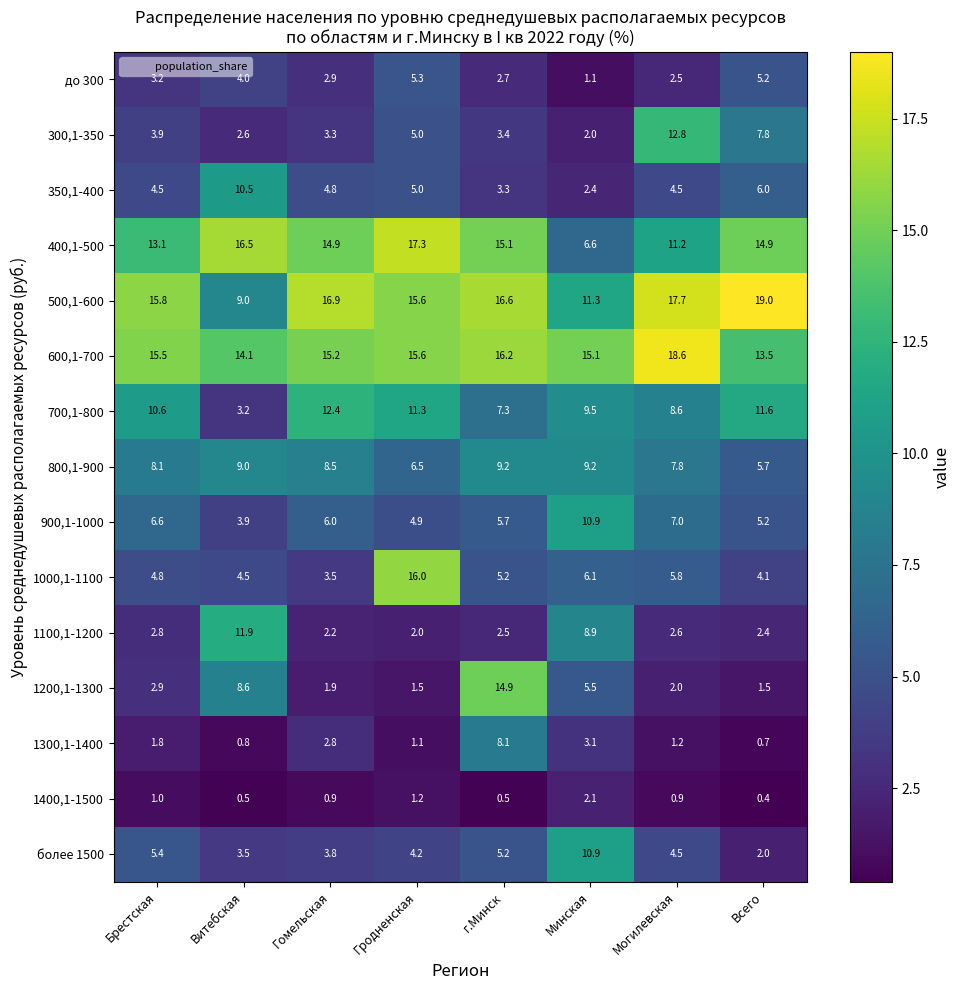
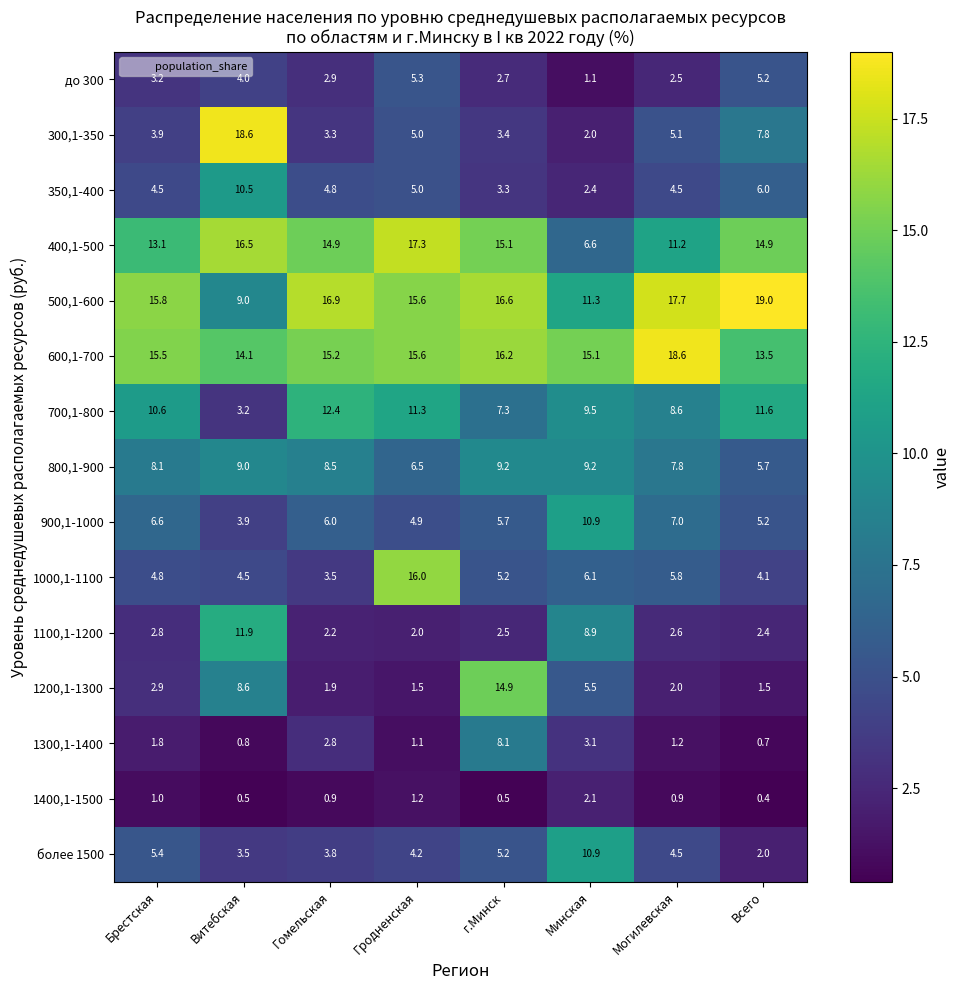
  {
    "до 300": {
      "Гомельская": 2.9,
      "Гродненская": 5.3,
      "г.Минск": 2.7,
      "Минская": 1.1,
      "Могилевская": 2.5,
      "Всего": 5.2
    },
    "300,1-350": {
      "Брестская": 3.9,
-     "Витебская": 2.6,
+     "Витебская": 18.6,
      "Гомельская": 3.3,
      "Гродненская": 5.0,
      "г.Минск": 3.4,
      "Минская": 2.0,
-     "Могилевская": 12.8,
+     "Могилевская": 5.1,
      "Всего": 7.8
    },
    "350,1-400": {
      "Брестская": 4.5,
      "Витебская": 10.5,
      "Гомельская": 4.8,
      "Гродненская": 5.0,
      "г.Минск": 3.3,
      "Минская": 2.4,
      "Могилевская": 4.5,
      "Всего": 6.0
    },
    "400,1-500": {
      "Брестская": 13.1,
      "Витебская": 16.5,
      "Гомельская": 14.9,
      "Гродненская": 17.3,
      "г.Минск": 15.1,
      "Минская": 6.6,
      "Могилевская": 11.2,
      "Всего": 14.9
    },
    "500,1-600": {
      "Брестская": 15.8,
      "Витебская": 9.0,
      "Гомельская": 16.9,
      "Гродненская": 15.6,
      "г.Минск": 16.6,
      "Минская": 11.3,
      "Могилевская": 17.7,
      "Всего": 19.0
    },
    "600,1-700": {
      "Брестская": 15.5,
      "Витебская": 14.1,
      "Гомельская": 15.2,
      "Гродненская": 15.6,
      "г.Минск": 16.2,
      "Минская": 15.1,
      "Могилевская": 18.6,
      "Всего": 13.5
    },
    "700,1-800": {
      "Брестская": 10.6,
      "Витебская": 3.2,
      "Гомельская": 12.4,
      "Гродненская": 11.3,
      "г.Минск": 7.3,
      "Минская": 9.5,
      "Могилевская": 8.6,
      "Всего": 11.6
    },
    "800,1-900": {
      "Брестская": 8.1,
      "Витебская": 9.0,
      "Гомельская": 8.5,
      "Гродненская": 6.5,
      "г.Минск": 9.2,
      "Минская": 9.2,
      "Могилевская": 7.8,
      "Всего": 5.7
    },
    "900,1-1000": {
      "Брестская": 6.6,
      "Витебская": 3.9,
      "Гомельская": 6.0,
      "Гродненская": 4.9,
      "г.Минск": 5.7,
      "Минская": 10.9,
      "Могилевская": 7.0,
      "Всего": 5.2
    },
    "1000,1-1100": {
      "Брестская": 4.8,
      "Витебская": 4.5,
      "Гомельская": 3.5,
      "Гродненская": 16.0,
      "г.Минск": 5.2,
      "Минская": 6.1,
      "Могилевская": 5.8,
      "Всего": 4.1
    },
    "1100,1-1200": {
      "Брестская": 2.8,
      "Витебская": 11.9,
      "Гомельская": 2.2,
      "Гродненская": 2.0,
      "г.Минск": 2.5,
      "Минская": 8.9,
      "Могилевская": 2.6,
      "Всего": 2.4
    },
    "1200,1-1300": {
      "Брестская": 2.9,
      "Витебская": 8.6,
      "Гомельская": 1.9,
      "Гродненская": 1.5,
      "г.Минск": 14.9,
      "Минская": 5.5,
      "Могилевская": 2.0,
      "Всего": 1.5
    },
    "1300,1-1400": {
      "Брестская": 1.8,
      "Витебская": 0.8,
      "Гомельская": 2.8,
      "Гродненская": 1.1,
      "г.Минск": 8.1,
      "Минская": 3.1,
      "Могилевская": 1.2,
      "Всего": 0.7
    },
    "1400,1-1500": {
      "Брестская": 1.0,
      "Витебская": 0.5,
      "Гомельская": 0.9,
      "Гродненская": 1.2,
      "г.Минск": 0.5,
      "Минская": 2.1,
      "Могилевская": 0.9,
      "Всего": 0.4
    },
    "более 1500": {
      "Брестская": 5.4,
      "Витебская": 3.5,
      "Гомельская": 3.8,
      "Гродненская": 4.2,
      "г.Минск": 5.2,
      "Минская": 10.9,
      "Могилевская": 4.5,
      "Всего": 2.0
    }
  }
